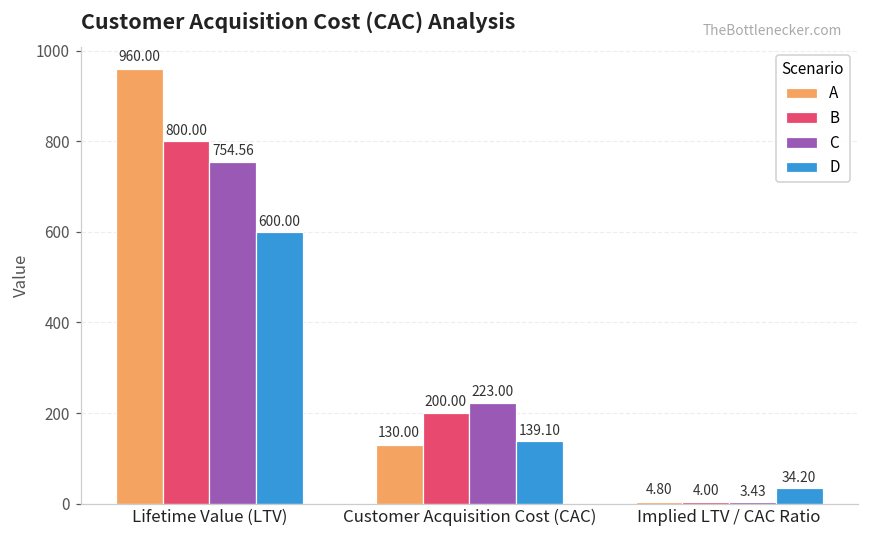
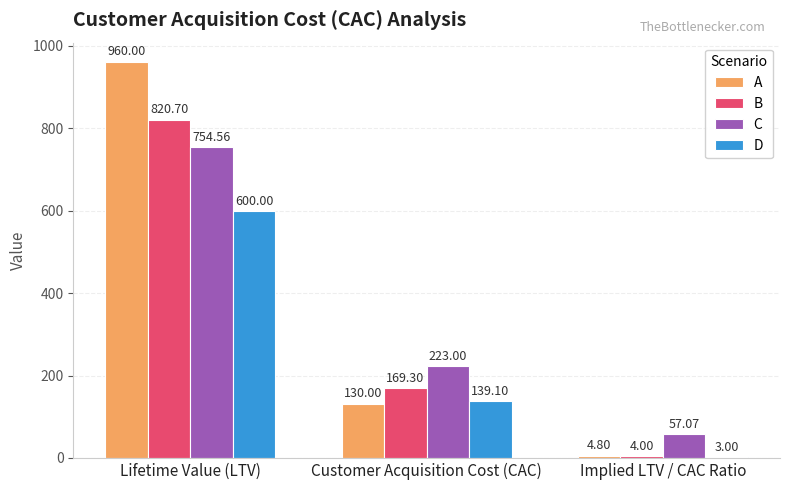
  {
    "A": {
      "Lifetime Value (LTV)": 960.00,
      "Customer Acquisition Cost (CAC)": 130.00,
      "Implied LTV / CAC Ratio": 4.80
    },
    "B": {
-     "Lifetime Value (LTV)": 800.00,
-     "Customer Acquisition Cost (CAC)": 200.00,
+     "Lifetime Value (LTV)": 820.70,
+     "Customer Acquisition Cost (CAC)": 169.30,
      "Implied LTV / CAC Ratio": 4.00
    },
    "C": {
      "Lifetime Value (LTV)": 754.56,
      "Customer Acquisition Cost (CAC)": 223.00,
-     "Implied LTV / CAC Ratio": 3.43
+     "Implied LTV / CAC Ratio": 57.07
    },
    "D": {
      "Lifetime Value (LTV)": 600.00,
      "Customer Acquisition Cost (CAC)": 139.10,
-     "Implied LTV / CAC Ratio": 34.20
+     "Implied LTV / CAC Ratio": 3.00
    }
  }
